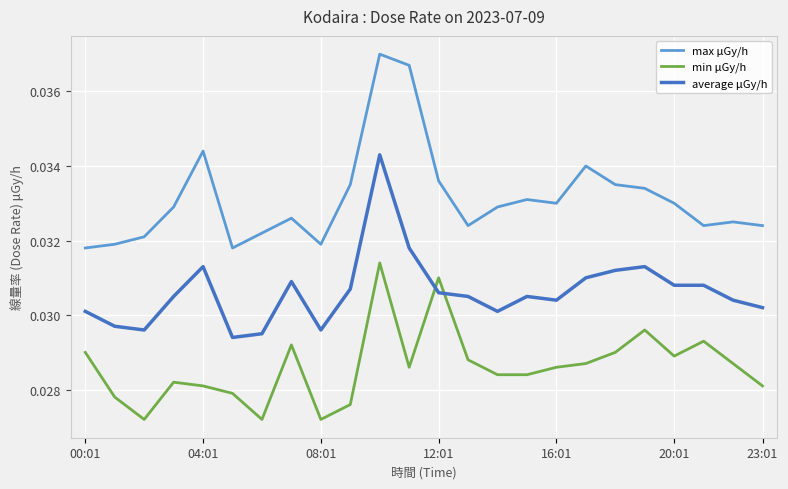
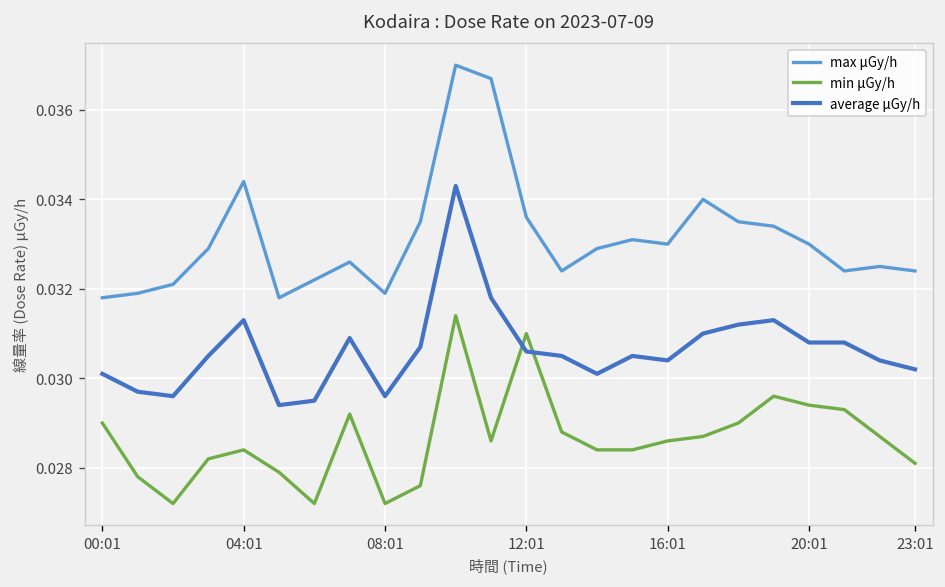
  {
    "min μGy/h": {
      "00:01": 0.0290,
-     "04:01": 0.0281,
+     "04:01": 0.0284,
      "08:01": 0.0272,
      "12:01": 0.0310,
      "16:01": 0.0286,
-     "20:01": 0.0289,
+     "20:01": 0.0294,
      "23:01": 0.0281
    }
  }
